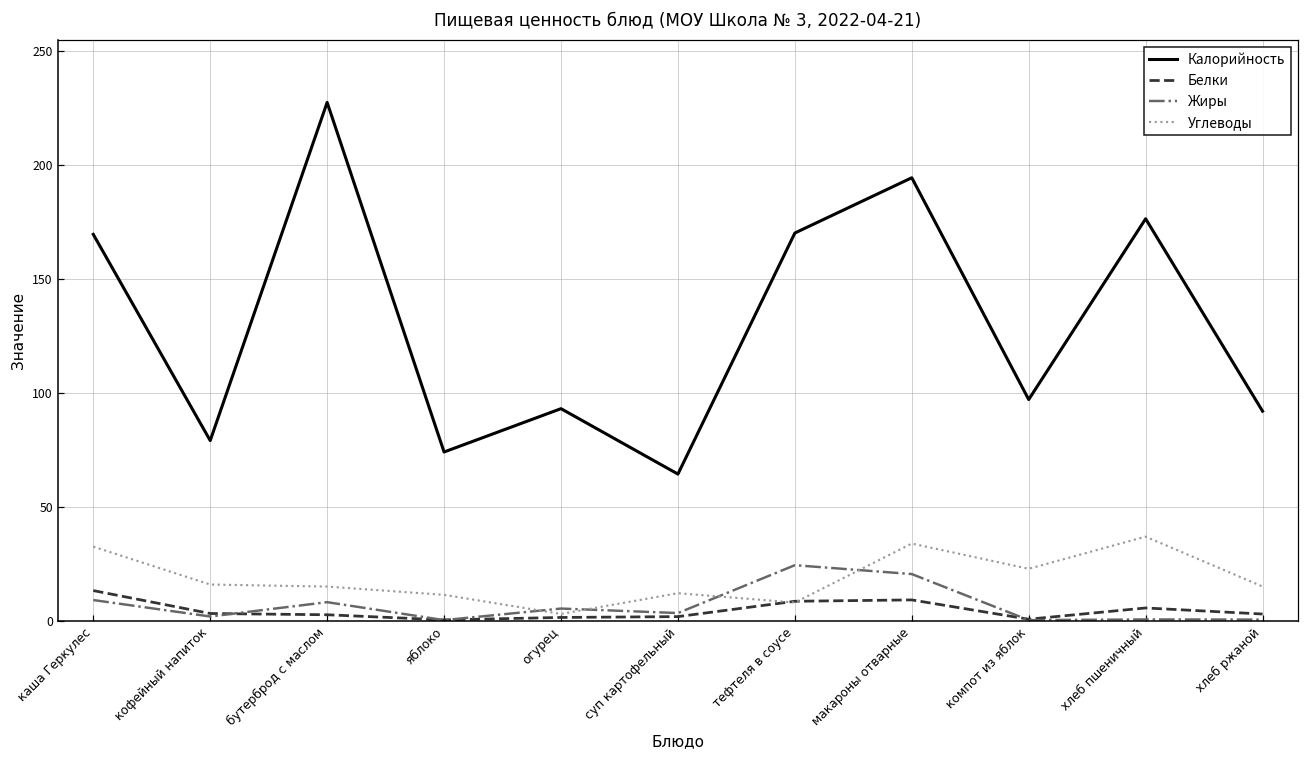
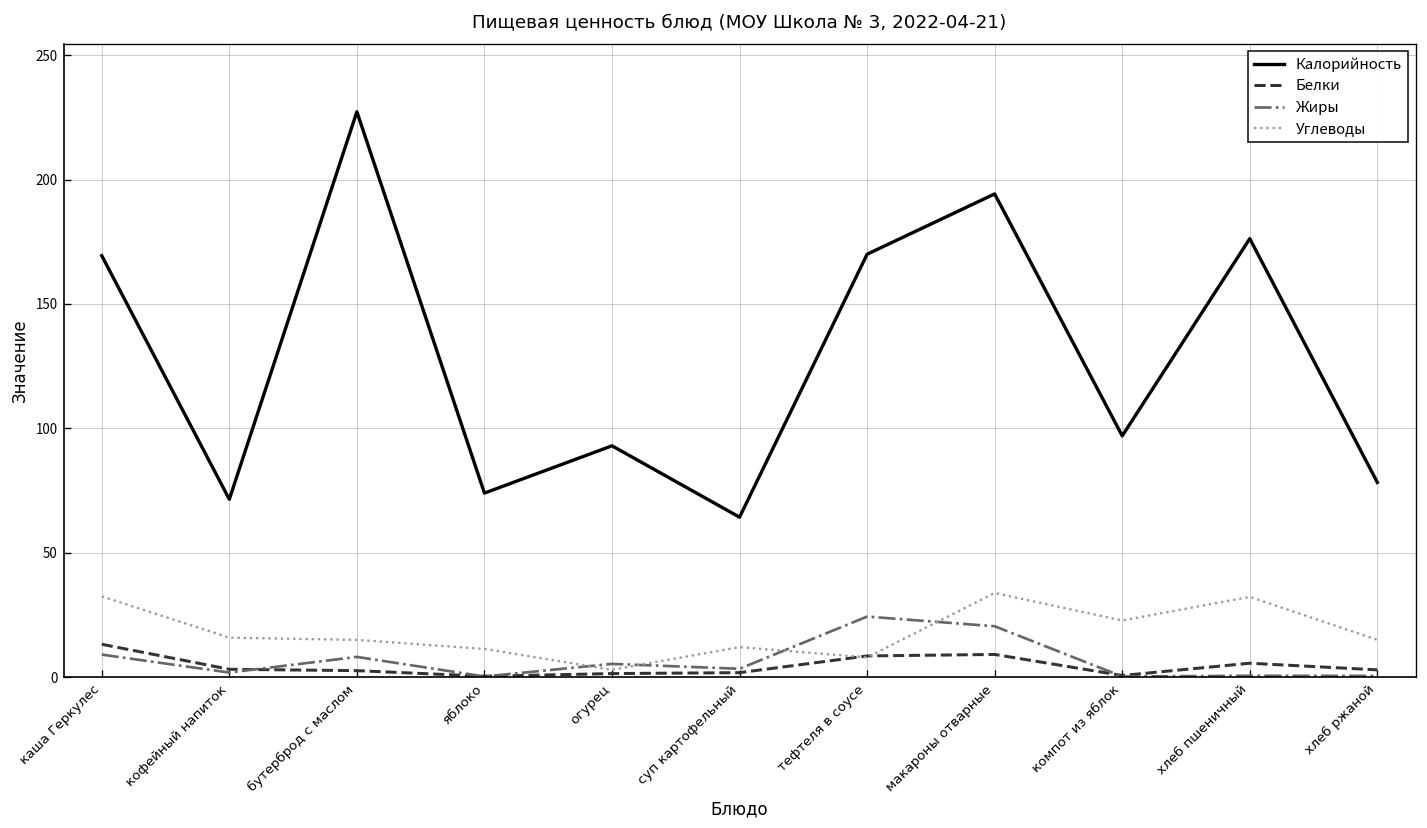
  {
    "Калорийность": {
      "каша Геркулес": 169,
-     "кофейный напиток": 79,
+     "кофейный напиток": 72,
      "бутерброд с маслом": 227,
      "яблоко": 74,
      "огурец": 93,
      "суп картофельный": 64,
      "тефтеля в соусе": 170,
      "макароны отварные": 194,
      "компот из яблок": 97,
      "хлеб пшеничный": 176,
-     "хлеб ржаной": 92
+     "хлеб ржаной": 78
    },
    "Белки": {
      "каша Геркулес": 13,
      "кофейный напиток": 3,
      "бутерброд с маслом": 3,
      "огурец": 1,
      "суп картофельный": 2,
      "макароны отварные": 9,
      "хлеб пшеничный": 6,
      "хлеб ржаной": 3
    },
    "Жиры": {
      "каша Геркулес": 9,
      "кофейный напиток": 2,
      "бутерброд с маслом": 8,
      "огурец": 5,
      "суп картофельный": 3,
      "тефтеля в соусе": 24,
      "макароны отварные": 20,
      "хлеб пшеничный": 1,
      "хлеб ржаной": 1
    },
    "Углеводы": {
      "каша Геркулес": 33,
      "кофейный напиток": 16,
      "бутерброд с маслом": 15,
      "яблоко": 11,
      "огурец": 3,
      "суп картофельный": 12,
      "макароны отварные": 34,
      "компот из яблок": 23,
-     "хлеб пшеничный": 37,
+     "хлеб пшеничный": 32,
      "хлеб ржаной": 15
    }
  }
